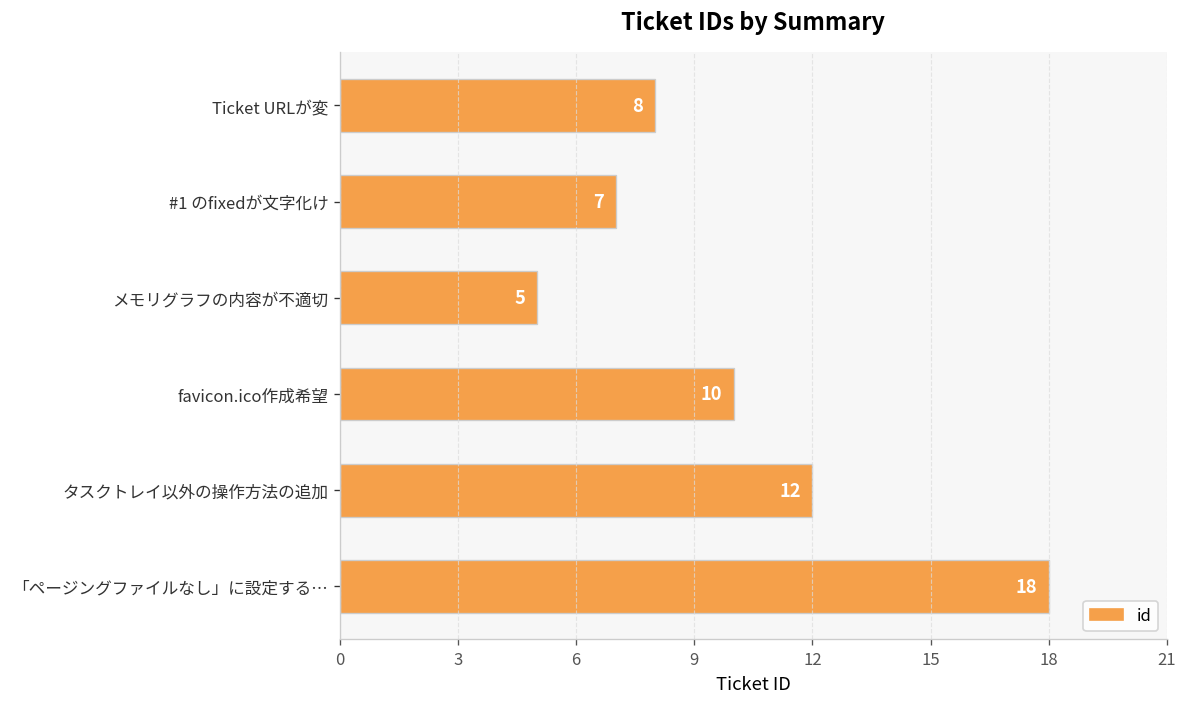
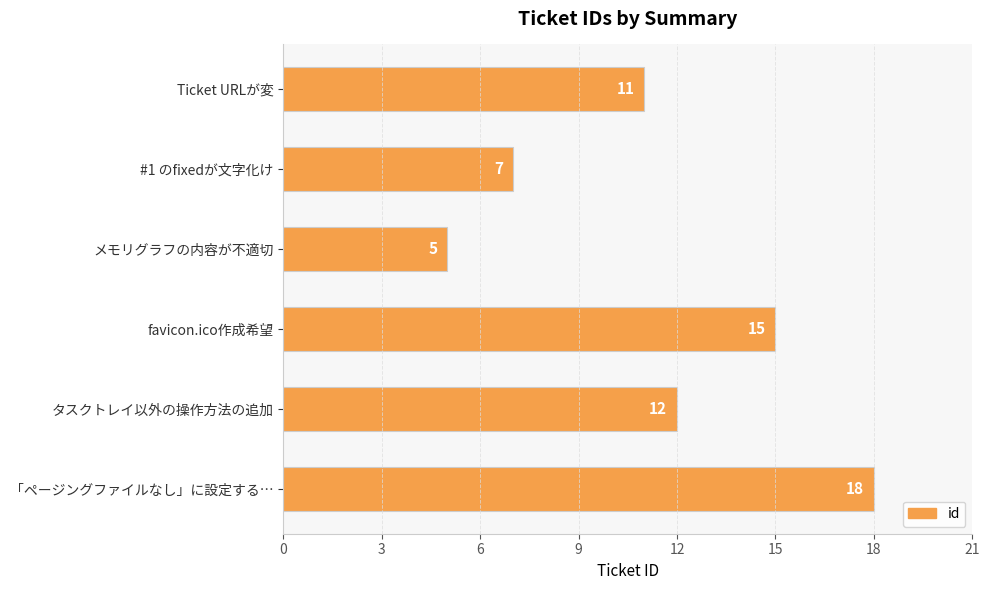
  {
-   "Ticket URLが変": 8,
+   "Ticket URLが変": 11,
    "#1 のfixedが文字化け": 7,
    "メモリグラフの内容が不適切": 5,
-   "favicon.ico作成希望": 10,
+   "favicon.ico作成希望": 15,
    "タスクトレイ以外の操作方法の追加": 12,
    "「ページングファイルなし」に設定する…": 18
  }
